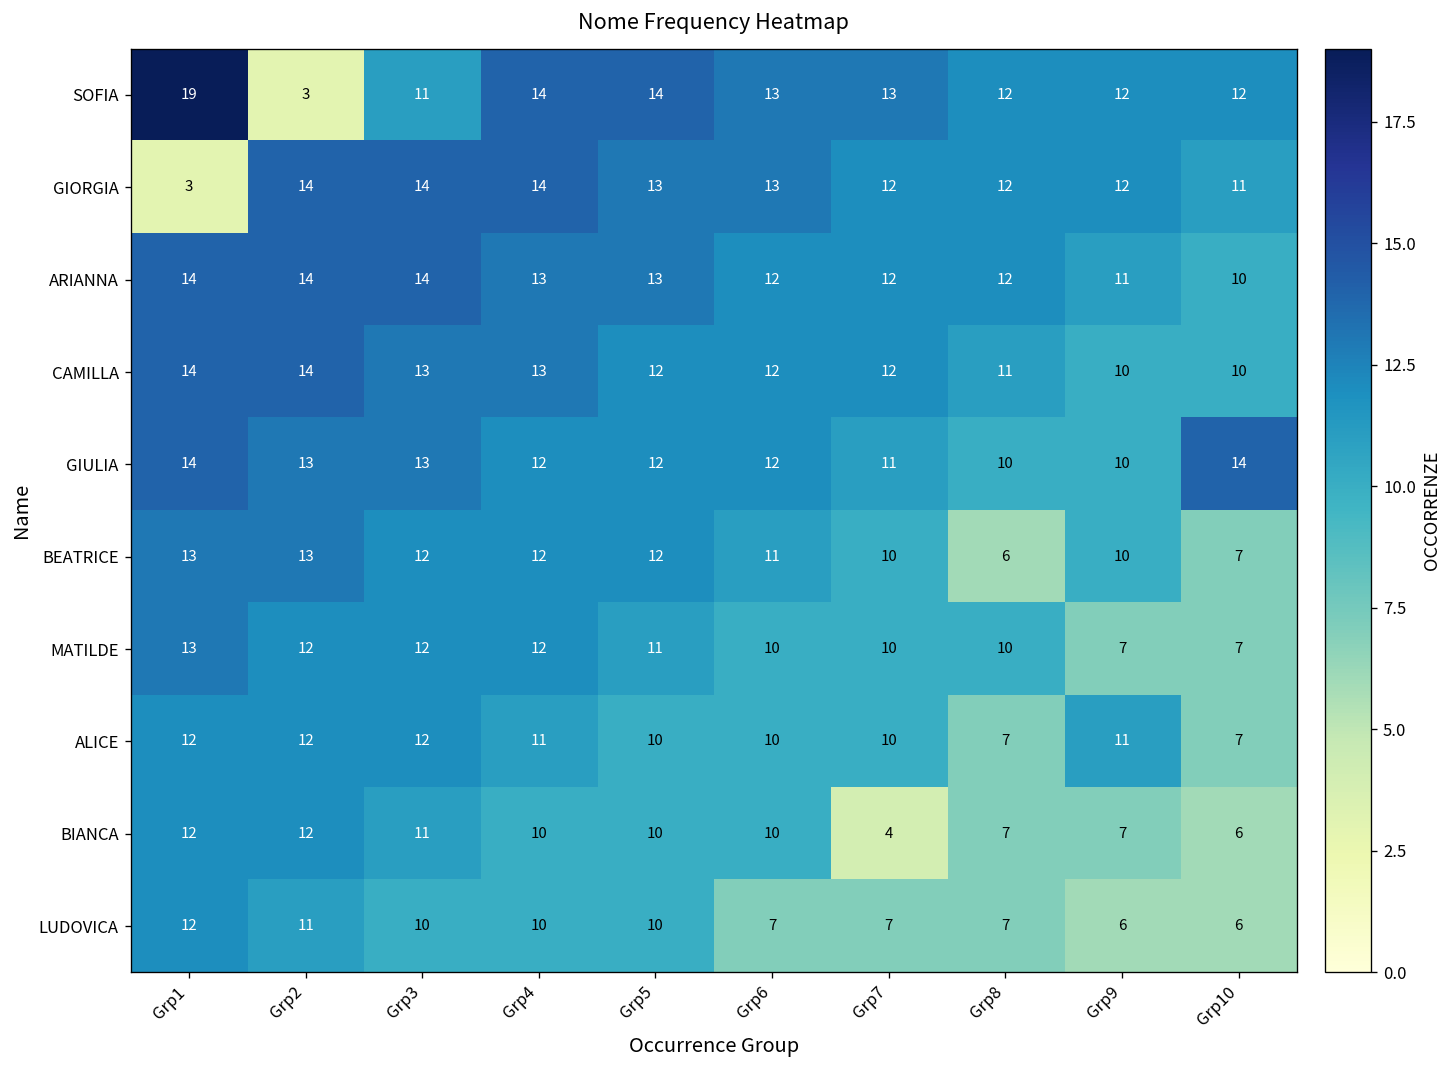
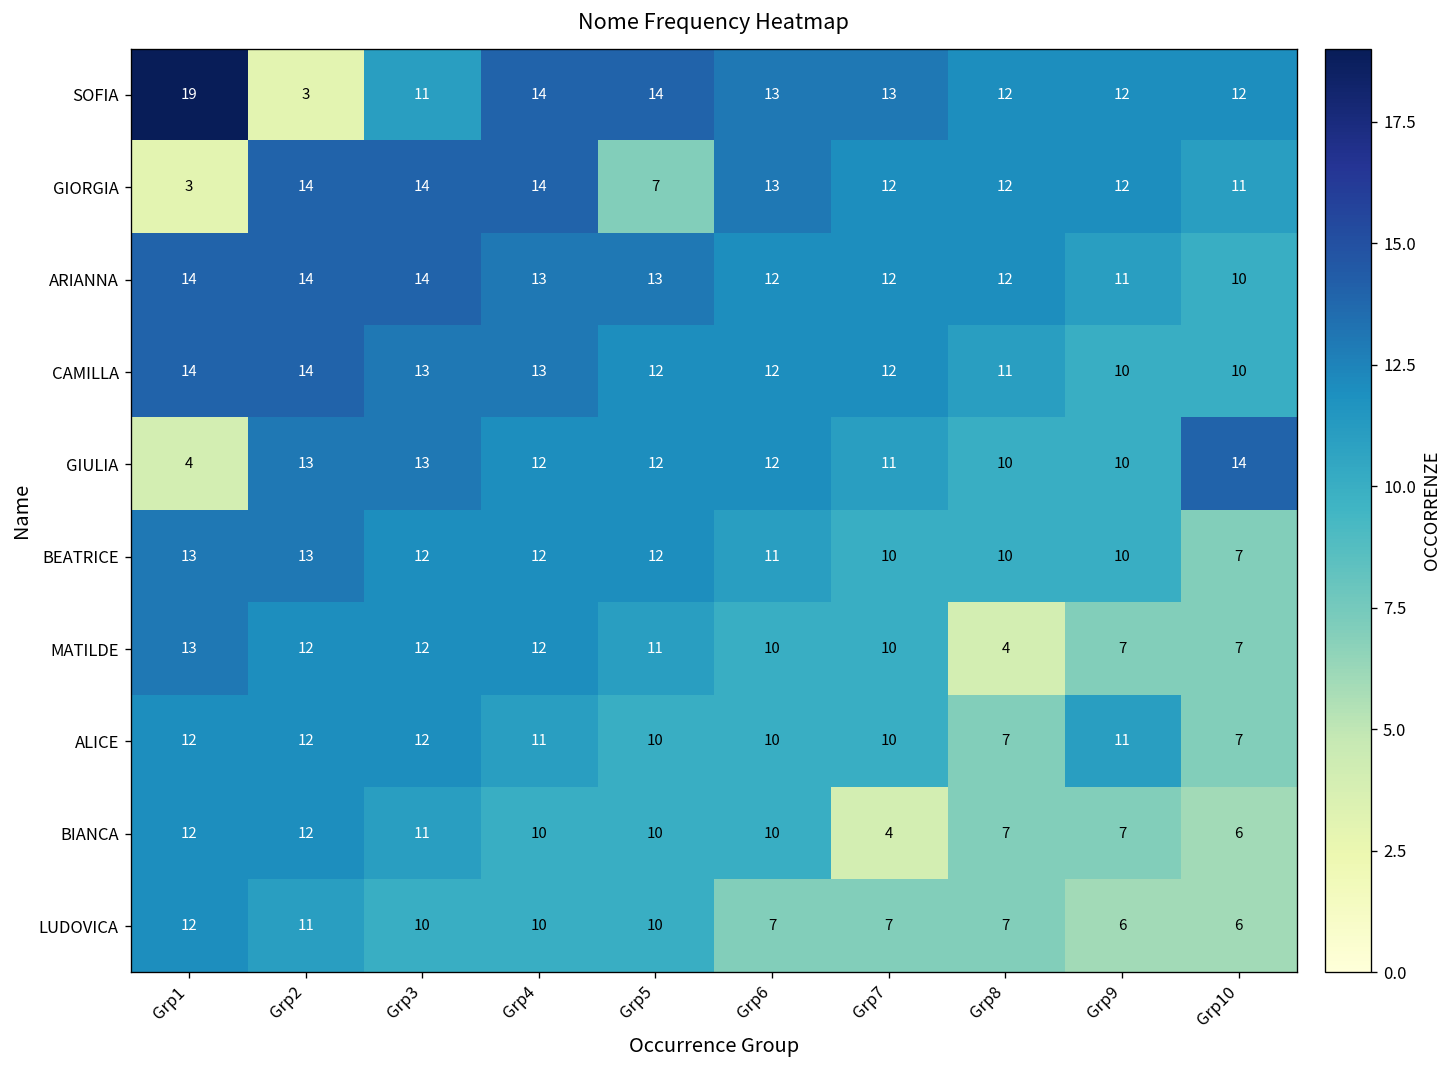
  {
    "SOFIA": {
      "Grp1": 19,
      "Grp2": 3,
      "Grp3": 11,
      "Grp4": 14,
      "Grp5": 14,
      "Grp6": 13,
      "Grp7": 13,
      "Grp8": 12,
      "Grp9": 12,
      "Grp10": 12
    },
    "GIORGIA": {
      "Grp1": 3,
      "Grp2": 14,
      "Grp3": 14,
      "Grp4": 14,
-     "Grp5": 13,
+     "Grp5": 7,
      "Grp6": 13,
      "Grp7": 12,
      "Grp8": 12,
      "Grp9": 12,
      "Grp10": 11
    },
    "ARIANNA": {
      "Grp1": 14,
      "Grp2": 14,
      "Grp3": 14,
      "Grp4": 13,
      "Grp5": 13,
      "Grp6": 12,
      "Grp7": 12,
      "Grp8": 12,
      "Grp9": 11,
      "Grp10": 10
    },
    "CAMILLA": {
      "Grp1": 14,
      "Grp2": 14,
      "Grp3": 13,
      "Grp4": 13,
      "Grp5": 12,
      "Grp6": 12,
      "Grp7": 12,
      "Grp8": 11,
      "Grp9": 10,
      "Grp10": 10
    },
    "GIULIA": {
-     "Grp1": 14,
+     "Grp1": 4,
      "Grp2": 13,
      "Grp3": 13,
      "Grp4": 12,
      "Grp5": 12,
      "Grp6": 12,
      "Grp7": 11,
      "Grp8": 10,
      "Grp9": 10,
      "Grp10": 14
    },
    "BEATRICE": {
      "Grp1": 13,
      "Grp2": 13,
      "Grp3": 12,
      "Grp4": 12,
      "Grp5": 12,
      "Grp6": 11,
      "Grp7": 10,
-     "Grp8": 6,
+     "Grp8": 10,
      "Grp9": 10,
      "Grp10": 7
    },
    "MATILDE": {
      "Grp1": 13,
      "Grp2": 12,
      "Grp3": 12,
      "Grp4": 12,
      "Grp5": 11,
      "Grp6": 10,
      "Grp7": 10,
-     "Grp8": 10,
+     "Grp8": 4,
      "Grp9": 7,
      "Grp10": 7
    },
    "ALICE": {
      "Grp1": 12,
      "Grp2": 12,
      "Grp3": 12,
      "Grp4": 11,
      "Grp5": 10,
      "Grp6": 10,
      "Grp7": 10,
      "Grp8": 7,
      "Grp9": 11,
      "Grp10": 7
    },
    "BIANCA": {
      "Grp1": 12,
      "Grp2": 12,
      "Grp3": 11,
      "Grp4": 10,
      "Grp5": 10,
      "Grp6": 10,
      "Grp7": 4,
      "Grp8": 7,
      "Grp9": 7,
      "Grp10": 6
    },
    "LUDOVICA": {
      "Grp1": 12,
      "Grp2": 11,
      "Grp3": 10,
      "Grp4": 10,
      "Grp5": 10,
      "Grp6": 7,
      "Grp7": 7,
      "Grp8": 7,
      "Grp9": 6,
      "Grp10": 6
    }
  }
